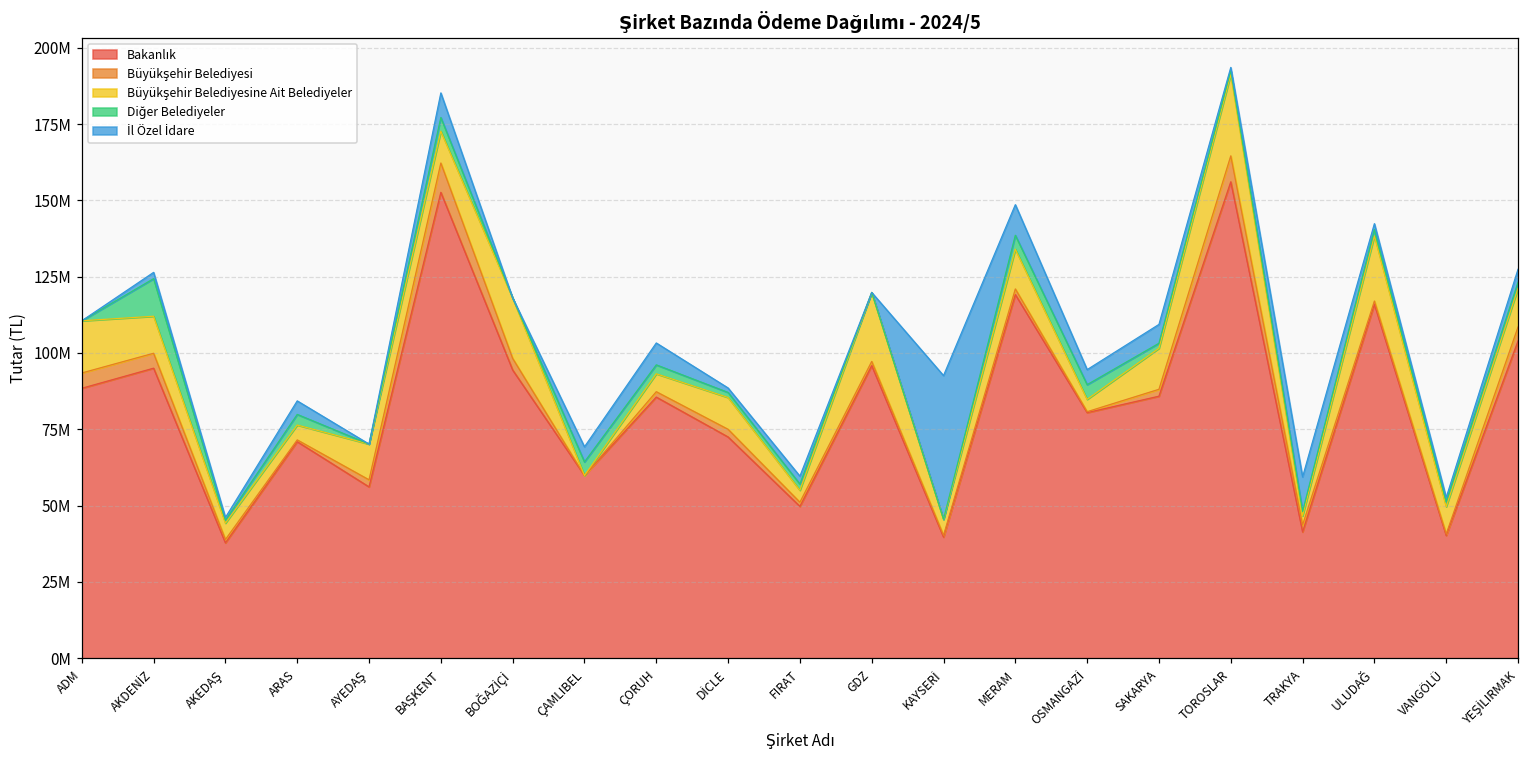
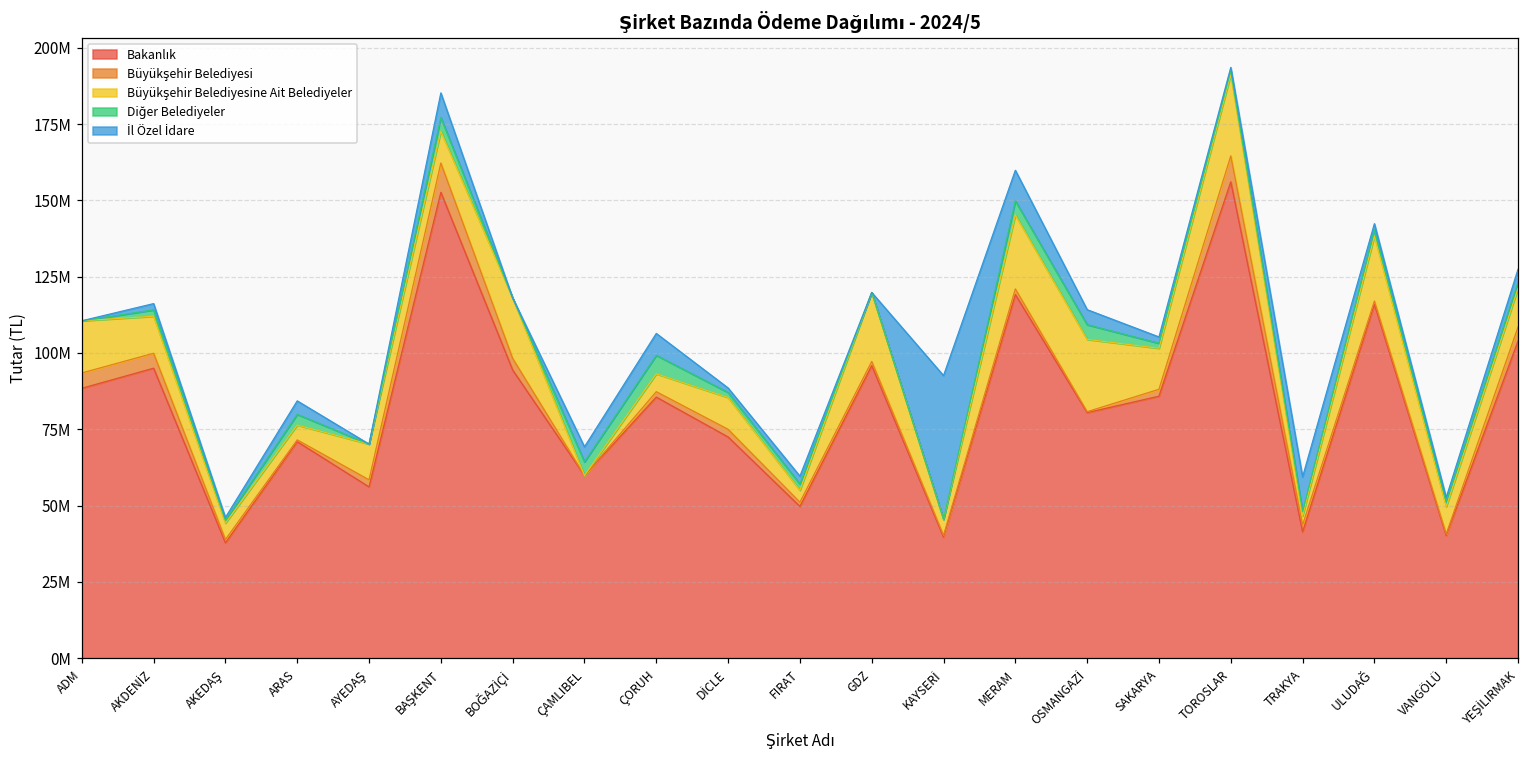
  {
    "Büyükşehir Belediyesine Ait Belediyeler": {
      "AKDENİZ": 12000000,
      "AKEDAŞ": 5000000,
      "ARAS": 5000000,
      "BAŞKENT": 10000000,
      "ÇORUH": 6000000,
      "DİCLE": 10000000,
      "FIRAT": 4000000,
-     "MERAM": 13000000,
-     "OSMANGAZİ": 4000000,
+     "MERAM": 24000000,
+     "OSMANGAZİ": 24000000,
      "SAKARYA": 13000000,
      "TOROSLAR": 27000000,
      "TRAKYA": 3000000,
      "ULUDAĞ": 21000000,
      "VANGÖLÜ": 9000000,
      "YEŞİLIRMAK": 13000000
    },
    "Diğer Belediyeler": {
-     "AKDENİZ": 12000000,
+     "AKDENİZ": 2000000,
      "AKEDAŞ": 1000000,
      "ARAS": 3000000,
      "BAŞKENT": 4000000,
      "ÇAMLIBEL": 4000000,
-     "ÇORUH": 3000000,
+     "ÇORUH": 6000000,
      "DİCLE": 2000000,
      "FIRAT": 2000000,
      "MERAM": 5000000,
      "OSMANGAZİ": 5000000,
      "SAKARYA": 2000000,
      "TOROSLAR": 1000000,
      "TRAKYA": 1000000,
      "ULUDAĞ": 2000000,
      "VANGÖLÜ": 2000000,
      "YEŞİLIRMAK": 2000000
    },
    "İl Özel İdare": {
      "AKDENİZ": 2000000,
      "AKEDAŞ": 1000000,
      "ARAS": 4000000,
      "BAŞKENT": 8000000,
      "ÇAMLIBEL": 5000000,
      "ÇORUH": 7000000,
      "DİCLE": 1000000,
      "FIRAT": 3000000,
      "KAYSERİ": 47000000,
      "MERAM": 10000000,
      "OSMANGAZİ": 5000000,
-     "SAKARYA": 6000000,
+     "SAKARYA": 2000000,
      "TOROSLAR": 1000000,
      "TRAKYA": 11000000,
      "ULUDAĞ": 2000000,
      "VANGÖLÜ": 1000000,
      "YEŞİLIRMAK": 4000000
    }
  }
